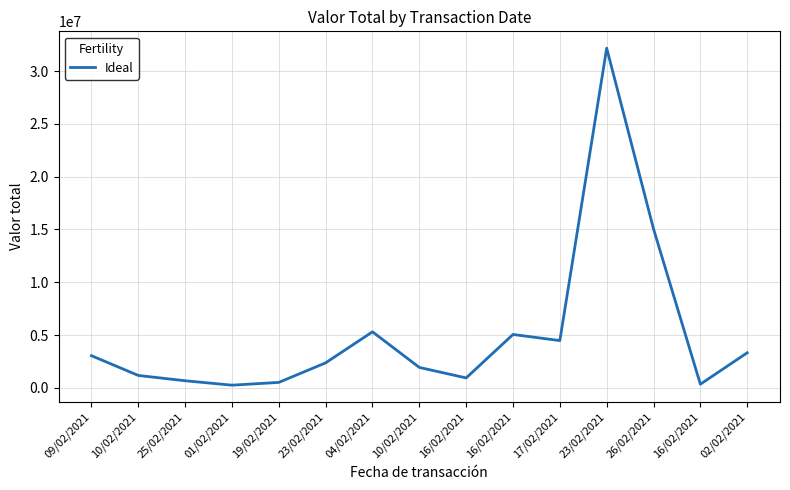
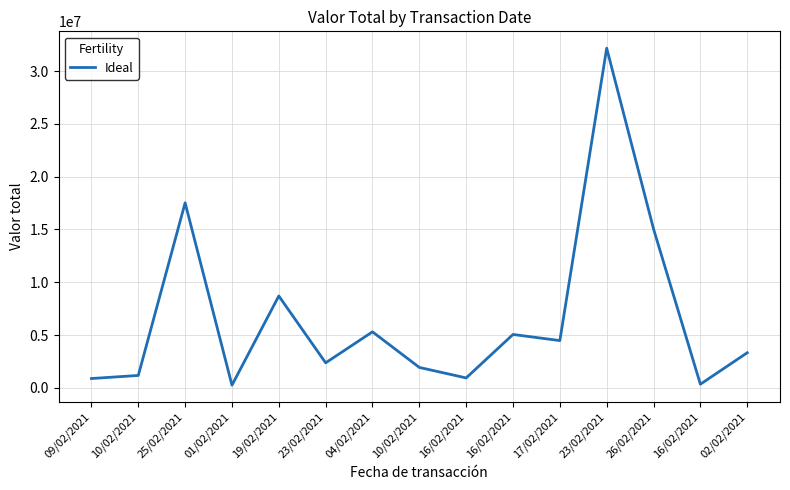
  {
-   "09/02/2021": 3000000,
-   "25/02/2021": 700000,
+   "09/02/2021": 900000,
+   "25/02/2021": 17500000,
    "01/02/2021": 300000,
-   "19/02/2021": 500000,
+   "19/02/2021": 8700000,
    "04/02/2021": 5300000,
    "17/02/2021": 4500000,
    "26/02/2021": 15100000,
    "02/02/2021": 3300000
  }
